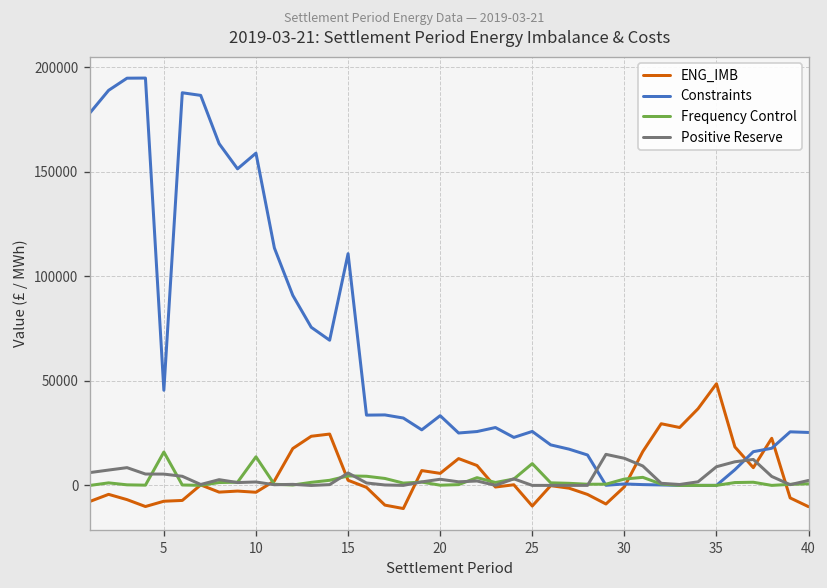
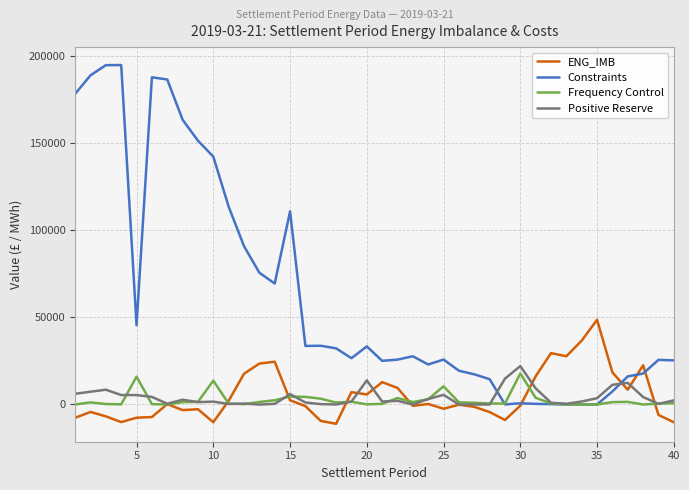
  {
    "ENG_IMB": {
      "5": -8000,
-     "10": -3000,
+     "10": -10000,
      "15": 2000,
      "20": 6000,
-     "25": -10000,
+     "25": -2000,
      "35": 49000,
      "40": -10000
    },
    "Constraints": {
      "5": 45000,
-     "10": 159000,
+     "10": 142000,
      "15": 111000,
      "20": 33000,
      "25": 26000,
      "40": 25000
    },
    "Frequency Control": {
      "5": 16000,
      "10": 14000,
      "20": 0,
      "25": 10000,
-     "30": 3000,
+     "30": 18000,
      "40": 1000
    },
    "Positive Reserve": {
      "5": 5000,
      "10": 2000,
-     "20": 3000,
-     "25": 0,
-     "30": 13000,
-     "35": 9000,
+     "20": 14000,
+     "25": 6000,
+     "30": 22000,
+     "35": 4000,
      "40": 2000
    }
  }
